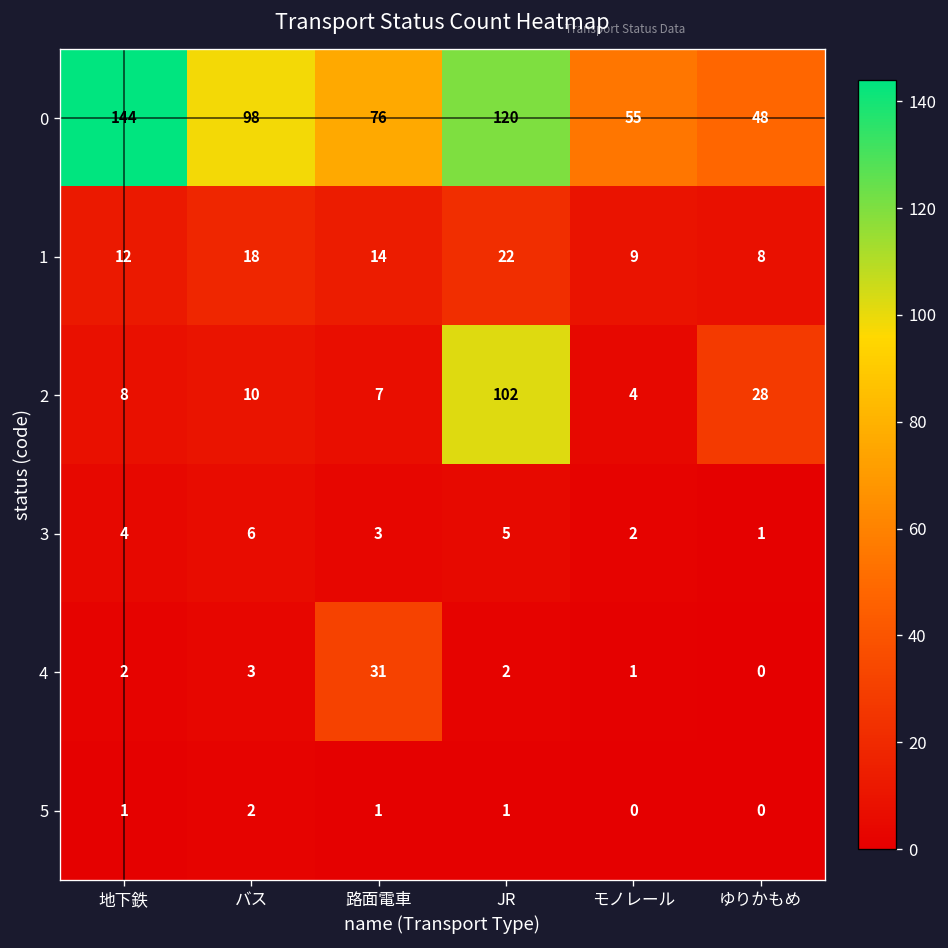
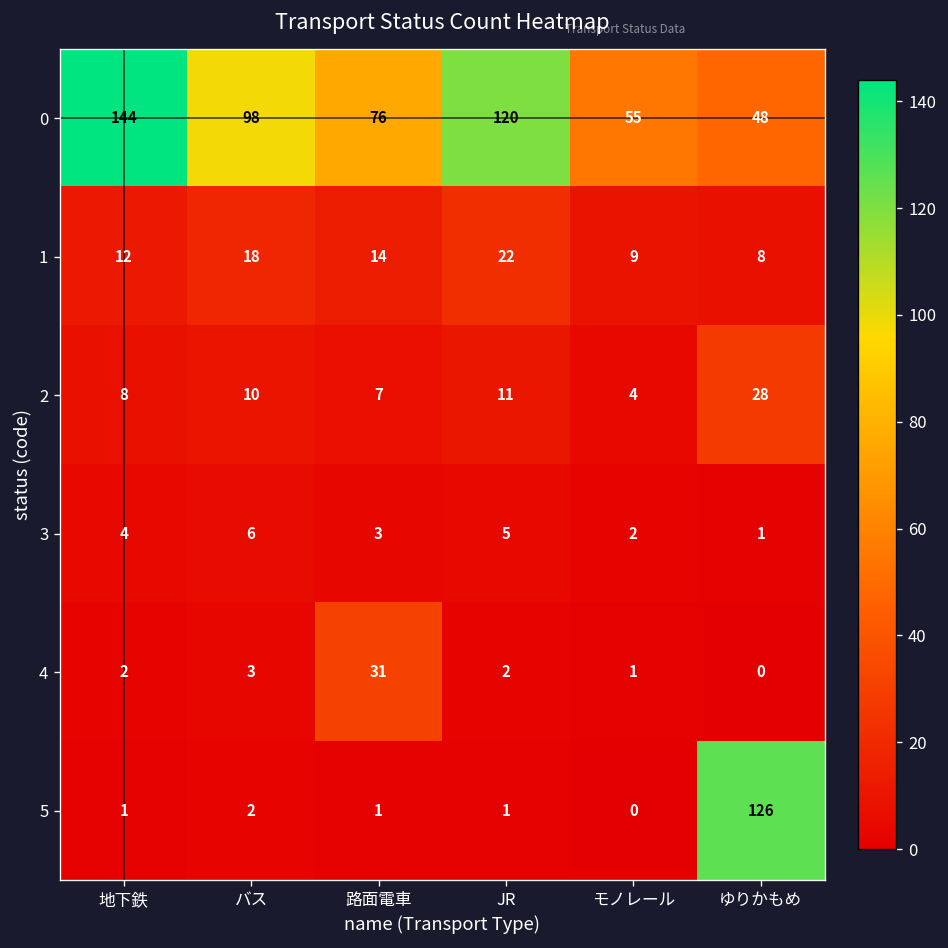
  {
    "0": {
      "地下鉄": 144,
      "バス": 98,
      "路面電車": 76,
      "JR": 120,
      "モノレール": 55,
      "ゆりかもめ": 48
    },
    "1": {
      "地下鉄": 12,
      "バス": 18,
      "路面電車": 14,
      "JR": 22,
      "モノレール": 9,
      "ゆりかもめ": 8
    },
    "2": {
      "地下鉄": 8,
      "バス": 10,
      "路面電車": 7,
-     "JR": 102,
+     "JR": 11,
      "モノレール": 4,
      "ゆりかもめ": 28
    },
    "3": {
      "地下鉄": 4,
      "バス": 6,
      "路面電車": 3,
      "JR": 5,
      "モノレール": 2,
      "ゆりかもめ": 1
    },
    "4": {
      "地下鉄": 2,
      "バス": 3,
      "路面電車": 31,
      "JR": 2,
      "モノレール": 1,
      "ゆりかもめ": 0
    },
    "5": {
      "地下鉄": 1,
      "バス": 2,
      "路面電車": 1,
      "JR": 1,
      "モノレール": 0,
-     "ゆりかもめ": 0
+     "ゆりかもめ": 126
    }
  }
